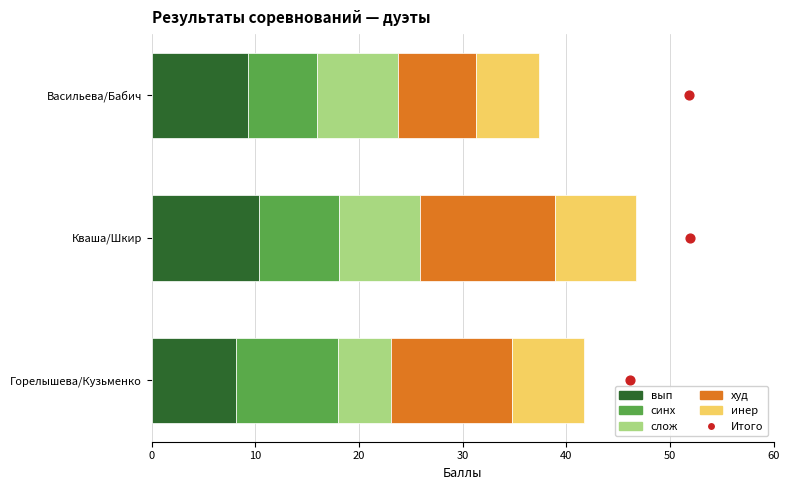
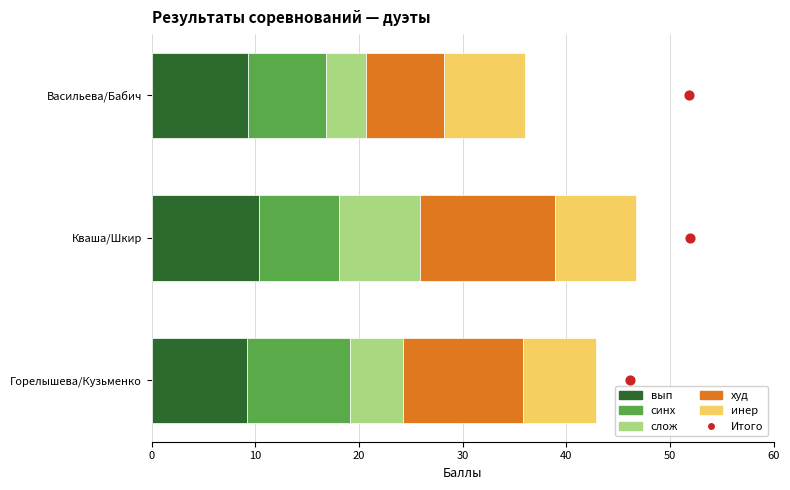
  {
    "вып": {
      "Васильева/Бабич": 9.3,
      "Кваша/Шкир": 10.3,
-     "Горелышева/Кузьменко": 8.1
+     "Горелышева/Кузьменко": 9.2
    },
    "синх": {
-     "Васильева/Бабич": 6.7,
+     "Васильева/Бабич": 7.5,
      "Кваша/Шкир": 7.8,
      "Горелышева/Кузьменко": 9.9
    },
    "слож": {
-     "Васильева/Бабич": 7.8,
+     "Васильева/Бабич": 3.9,
      "Кваша/Шкир": 7.8,
      "Горелышева/Кузьменко": 5.1
    },
    "худ": {
      "Васильева/Бабич": 7.5,
      "Кваша/Шкир": 13.0,
      "Горелышева/Кузьменко": 11.6
    },
    "инер": {
-     "Васильева/Бабич": 6.1,
+     "Васильева/Бабич": 7.8,
      "Кваша/Шкир": 7.9,
      "Горелышева/Кузьменко": 7.0
    }
  }
